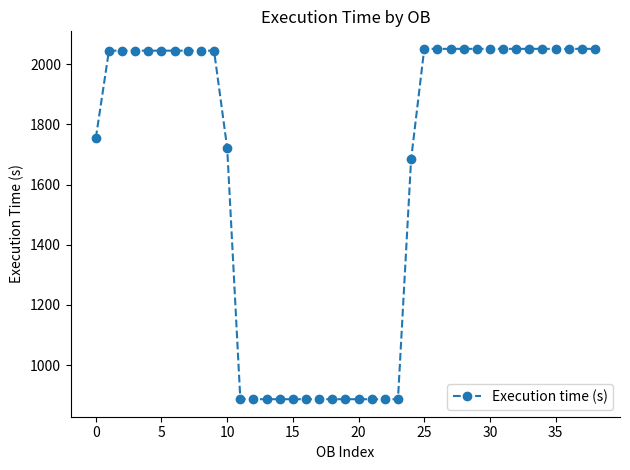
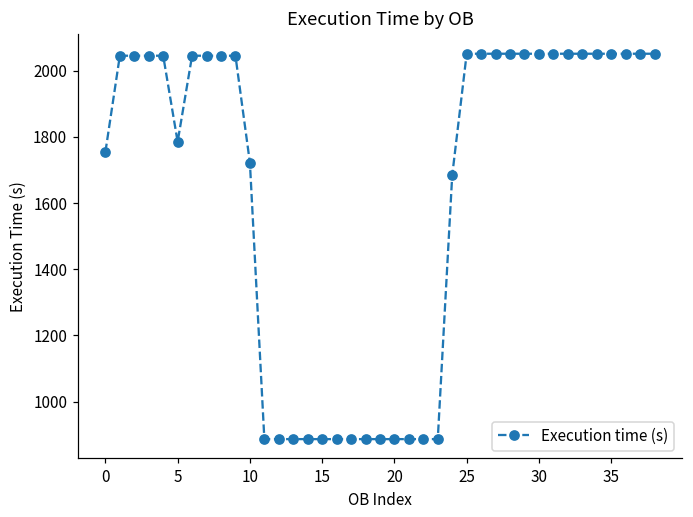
  {
    "0": 1750,
-   "5": 2050,
+   "5": 1790,
    "10": 1720,
    "15": 890,
    "20": 890,
    "25": 2050,
    "30": 2050,
    "35": 2050
  }
